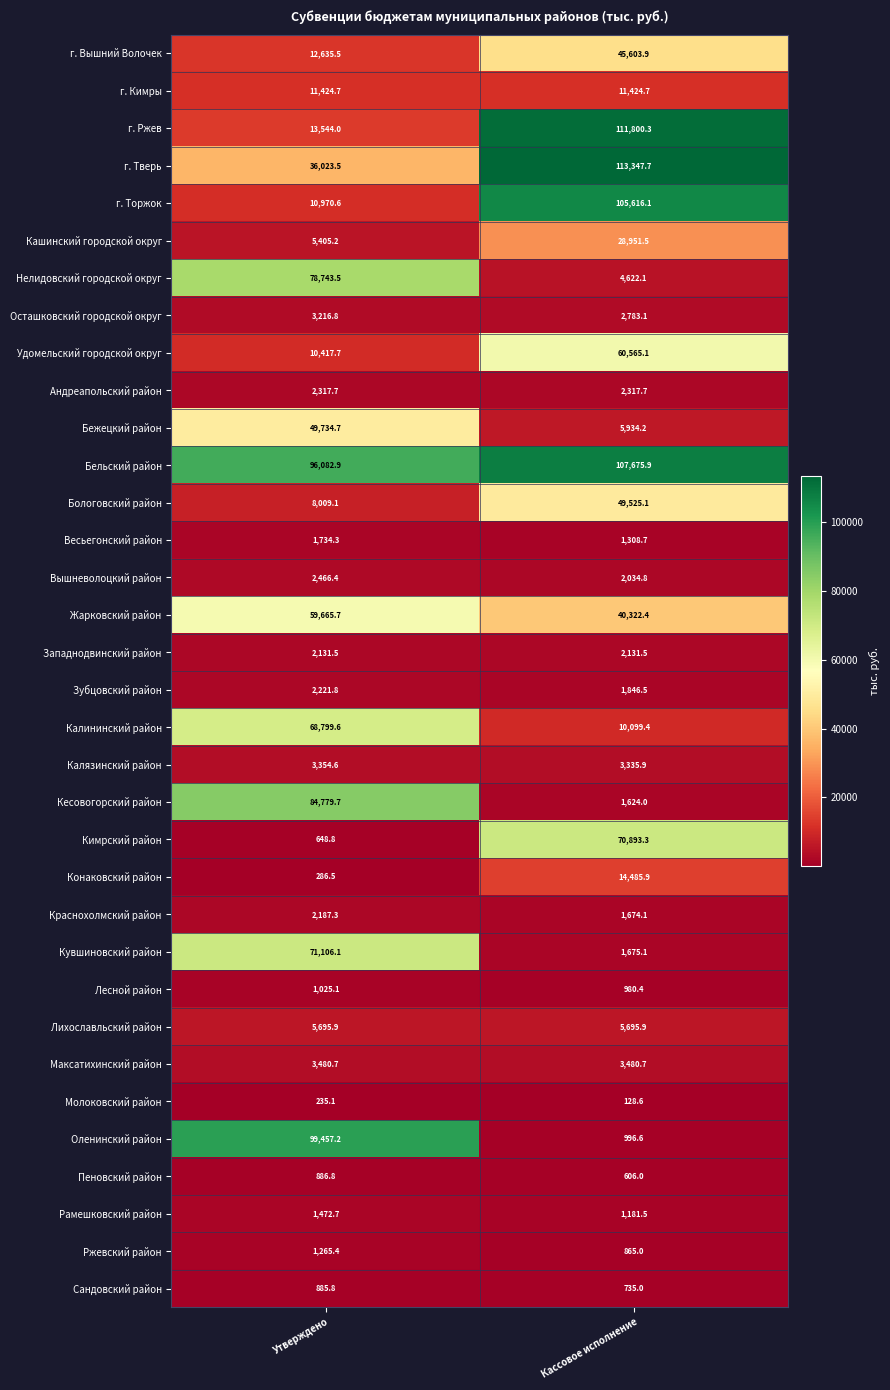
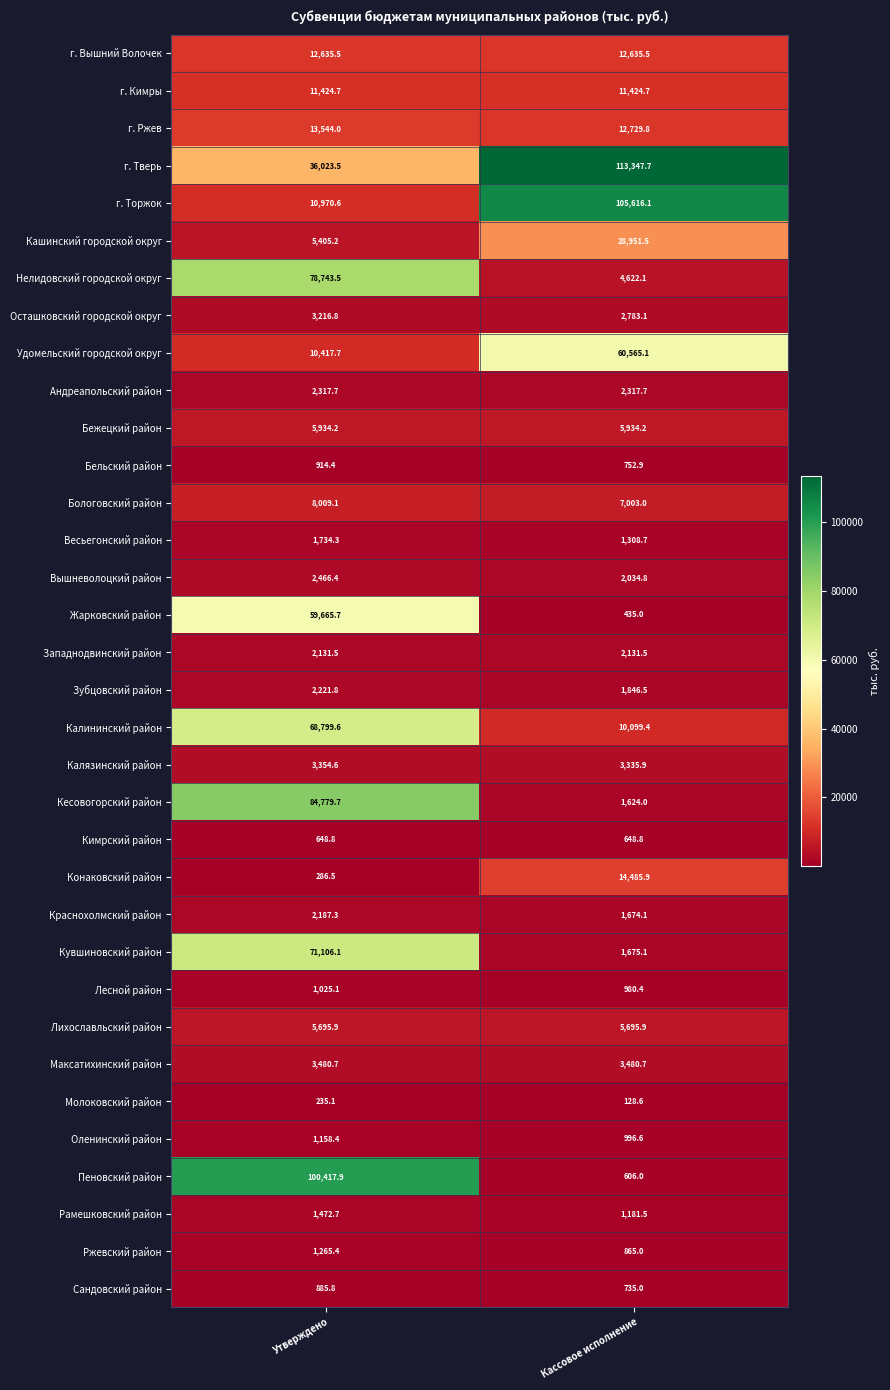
  {
    "г. Вышний Волочек": {
      "Утверждено": "12,635.5",
-     "Кассовое исполнение": "45,603.9"
+     "Кассовое исполнение": "12,635.5"
    },
    "г. Кимры": {
      "Утверждено": "11,424.7",
      "Кассовое исполнение": "11,424.7"
    },
    "г. Ржев": {
      "Утверждено": "13,544.0",
-     "Кассовое исполнение": "111,800.3"
+     "Кассовое исполнение": "12,729.8"
    },
    "г. Тверь": {
      "Утверждено": "36,023.5",
      "Кассовое исполнение": "113,347.7"
    },
    "г. Торжок": {
      "Утверждено": "10,970.6",
      "Кассовое исполнение": "105,616.1"
    },
    "Кашинский городской округ": {
      "Утверждено": "5,405.2",
      "Кассовое исполнение": "28,951.5"
    },
    "Нелидовский городской округ": {
      "Утверждено": "78,743.5",
      "Кассовое исполнение": "4,622.1"
    },
    "Осташковский городской округ": {
      "Утверждено": "3,216.8",
      "Кассовое исполнение": "2,783.1"
    },
    "Удомельский городской округ": {
      "Утверждено": "10,417.7",
      "Кассовое исполнение": "60,565.1"
    },
    "Андреапольский район": {
      "Утверждено": "2,317.7",
      "Кассовое исполнение": "2,317.7"
    },
    "Бежецкий район": {
-     "Утверждено": "49,734.7",
+     "Утверждено": "5,934.2",
      "Кассовое исполнение": "5,934.2"
    },
    "Бельский район": {
-     "Утверждено": "96,082.9",
-     "Кассовое исполнение": "107,675.9"
+     "Утверждено": "914.4",
+     "Кассовое исполнение": "752.9"
    },
    "Бологовский район": {
      "Утверждено": "8,009.1",
-     "Кассовое исполнение": "49,525.1"
+     "Кассовое исполнение": "7,003.0"
    },
    "Весьегонский район": {
      "Утверждено": "1,734.3",
      "Кассовое исполнение": "1,308.7"
    },
    "Вышневолоцкий район": {
      "Утверждено": "2,466.4",
      "Кассовое исполнение": "2,034.8"
    },
    "Жарковский район": {
      "Утверждено": "59,665.7",
-     "Кассовое исполнение": "40,322.4"
+     "Кассовое исполнение": "435.0"
    },
    "Западнодвинский район": {
      "Утверждено": "2,131.5",
      "Кассовое исполнение": "2,131.5"
    },
    "Зубцовский район": {
      "Утверждено": "2,221.8",
      "Кассовое исполнение": "1,846.5"
    },
    "Калининский район": {
      "Утверждено": "68,799.6",
      "Кассовое исполнение": "10,099.4"
    },
    "Калязинский район": {
      "Утверждено": "3,354.6",
      "Кассовое исполнение": "3,335.9"
    },
    "Кесовогорский район": {
      "Утверждено": "84,779.7",
      "Кассовое исполнение": "1,624.0"
    },
    "Кимрский район": {
      "Утверждено": "648.8",
-     "Кассовое исполнение": "70,893.3"
+     "Кассовое исполнение": "648.8"
    },
    "Конаковский район": {
      "Утверждено": "286.5",
      "Кассовое исполнение": "14,485.9"
    },
    "Краснохолмский район": {
      "Утверждено": "2,187.3",
      "Кассовое исполнение": "1,674.1"
    },
    "Кувшиновский район": {
      "Утверждено": "71,106.1",
      "Кассовое исполнение": "1,675.1"
    },
    "Лесной район": {
      "Утверждено": "1,025.1",
      "Кассовое исполнение": "980.4"
    },
    "Лихославльский район": {
      "Утверждено": "5,695.9",
      "Кассовое исполнение": "5,695.9"
    },
    "Максатихинский район": {
      "Утверждено": "3,480.7",
      "Кассовое исполнение": "3,480.7"
    },
    "Молоковский район": {
      "Утверждено": "235.1",
      "Кассовое исполнение": "128.6"
    },
    "Оленинский район": {
-     "Утверждено": "99,457.2",
+     "Утверждено": "1,158.4",
      "Кассовое исполнение": "996.6"
    },
    "Пеновский район": {
-     "Утверждено": "886.8",
+     "Утверждено": "100,417.9",
      "Кассовое исполнение": "606.0"
    },
    "Рамешковский район": {
      "Утверждено": "1,472.7",
      "Кассовое исполнение": "1,181.5"
    },
    "Ржевский район": {
      "Утверждено": "1,265.4",
      "Кассовое исполнение": "865.0"
    },
    "Сандовский район": {
      "Утверждено": "885.8",
      "Кассовое исполнение": "735.0"
    }
  }
